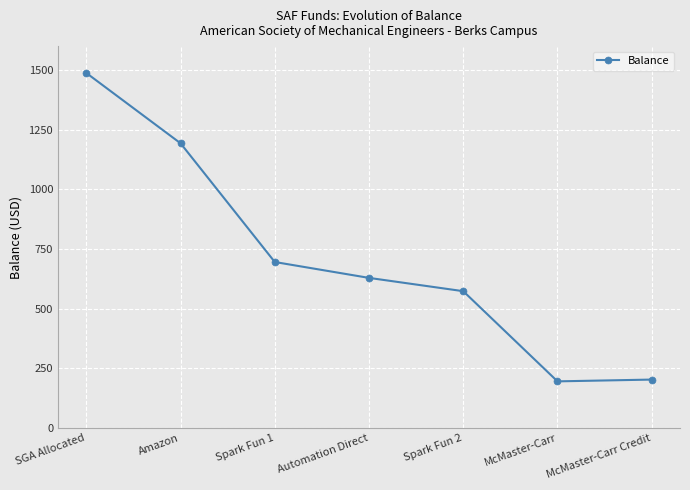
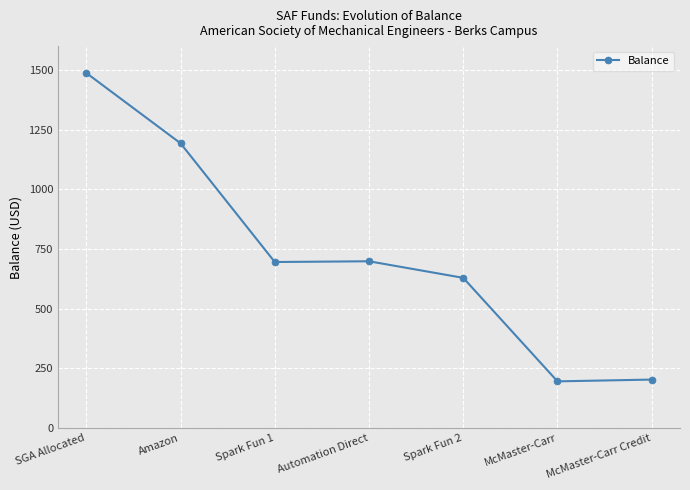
  {
    "SGA Allocated": 1490,
    "Amazon": 1190,
    "Spark Fun 1": 700,
-   "Automation Direct": 630,
-   "Spark Fun 2": 570,
+   "Automation Direct": 700,
+   "Spark Fun 2": 630,
    "McMaster-Carr": 200,
    "McMaster-Carr Credit": 200
  }
